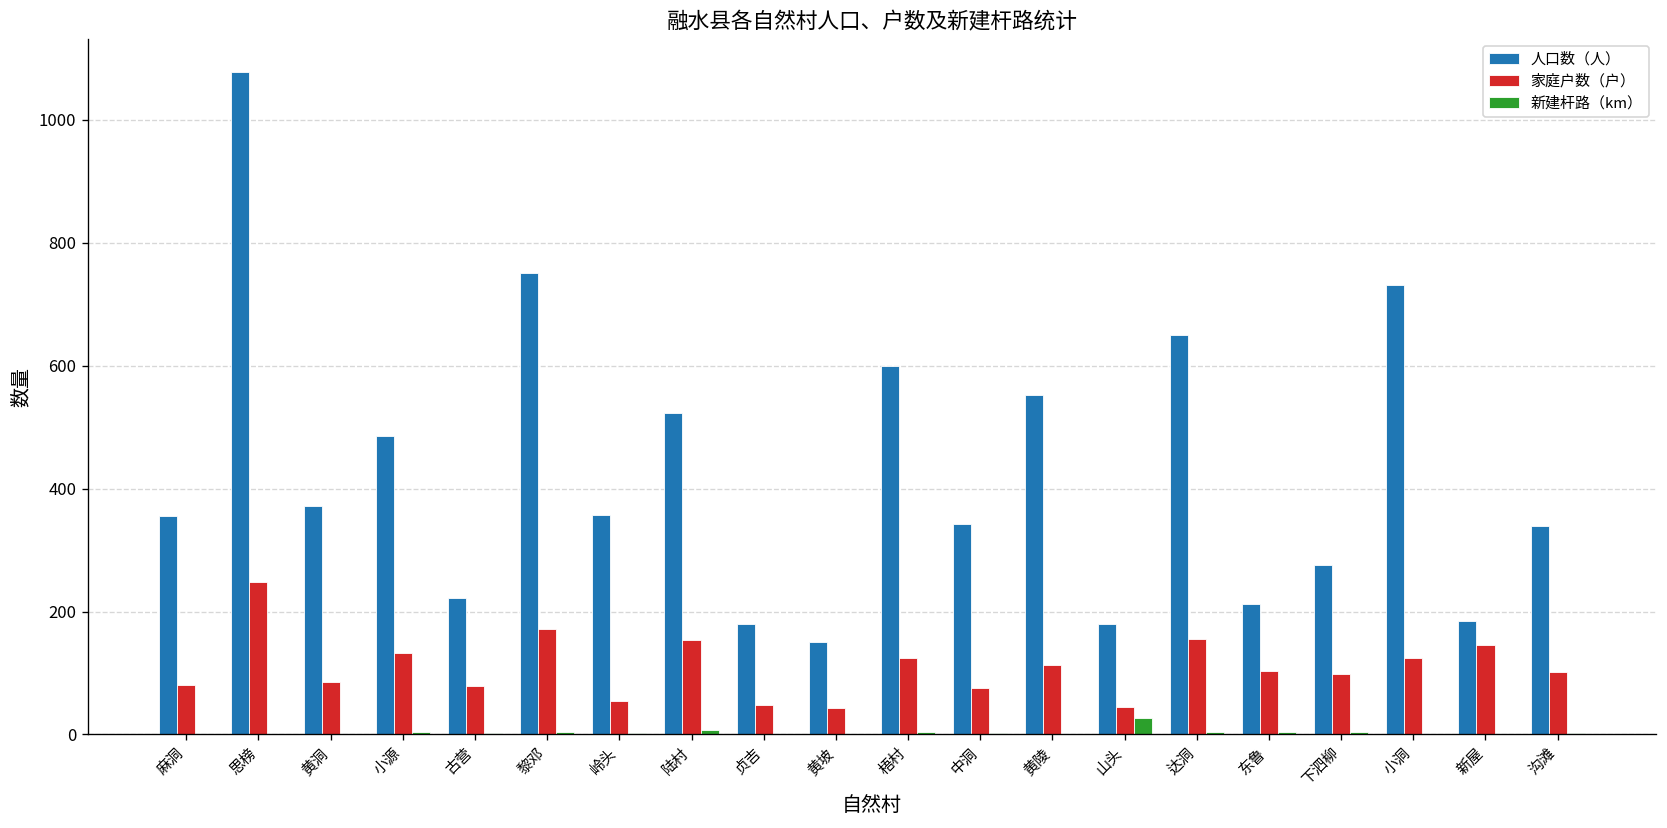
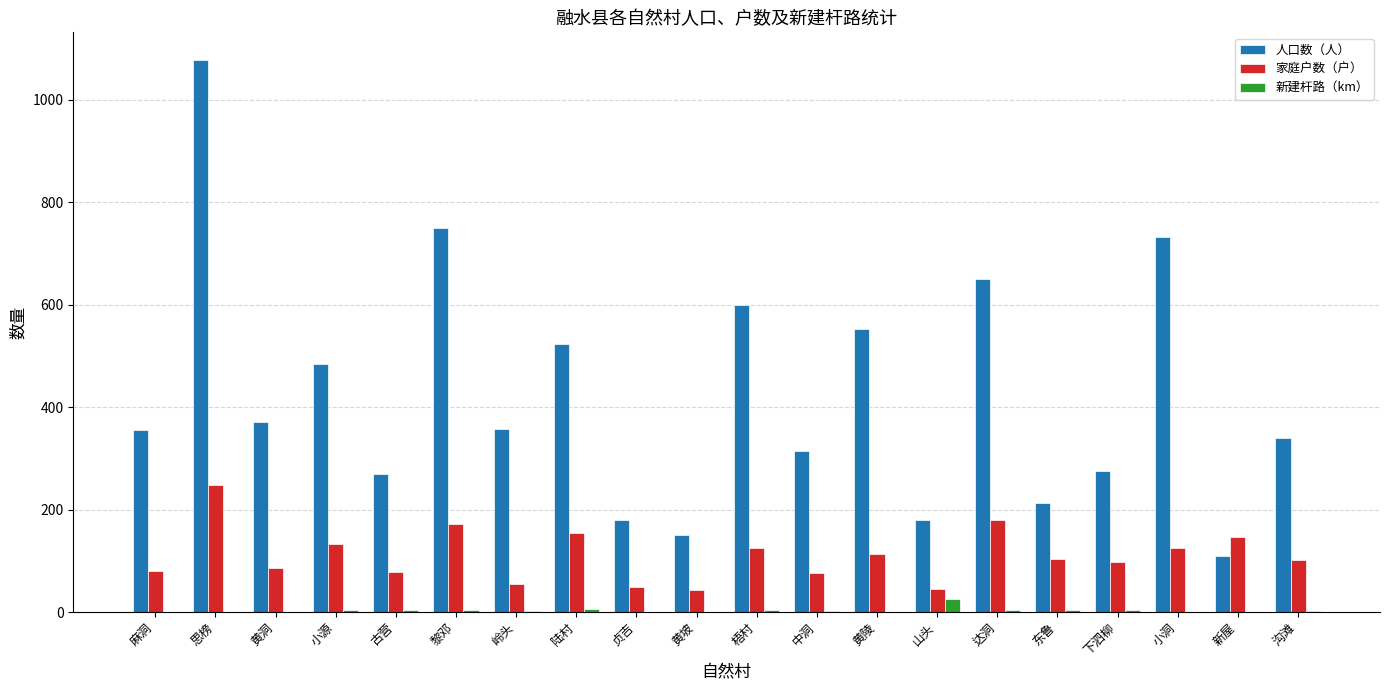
  {
    "人口数（人）": {
      "麻洞": 360,
      "思榜": 1080,
      "黄洞": 370,
      "小源": 490,
-     "古营": 220,
+     "古营": 270,
      "黎邓": 750,
      "岭头": 360,
      "陆村": 520,
      "贞吉": 180,
      "黄坡": 150,
      "梧村": 600,
-     "中洞": 340,
+     "中洞": 320,
      "黄陵": 550,
      "山头": 180,
      "达洞": 650,
      "东鲁": 210,
      "下泗柳": 280,
      "小洞": 730,
-     "新屋": 180,
+     "新屋": 110,
      "沟滩": 340
    },
    "家庭户数（户）": {
      "麻洞": 80,
      "思榜": 250,
      "黄洞": 90,
      "小源": 130,
      "古营": 80,
      "黎邓": 170,
      "岭头": 60,
      "陆村": 150,
      "贞吉": 50,
      "黄坡": 40,
      "梧村": 130,
      "中洞": 80,
      "黄陵": 110,
      "山头": 40,
-     "达洞": 160,
+     "达洞": 180,
      "东鲁": 100,
      "下泗柳": 100,
      "小洞": 130,
      "新屋": 150,
      "沟滩": 100
    },
    "新建杆路（km）": {
      "麻洞": 0,
      "思榜": 0,
      "黄洞": 0,
      "陆村": 10,
      "贞吉": 0,
      "黄坡": 0,
      "黄陵": 0,
      "山头": 30,
      "小洞": 0,
      "新屋": 0
    }
  }
